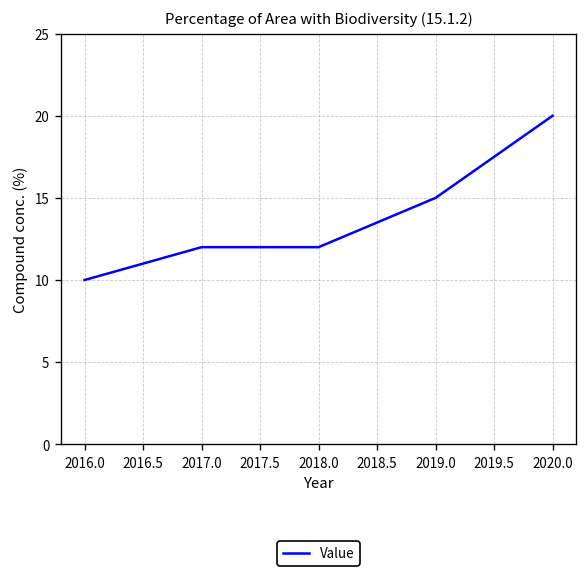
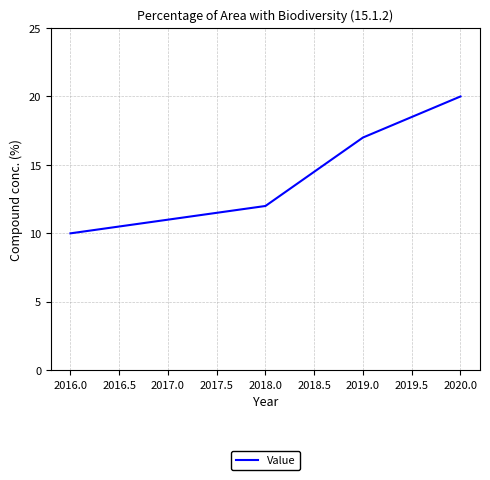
  {
    "2016.0": 10,
-   "2017.0": 12,
+   "2017.0": 11,
    "2018.0": 12,
-   "2019.0": 15,
+   "2019.0": 17,
    "2020.0": 20
  }
